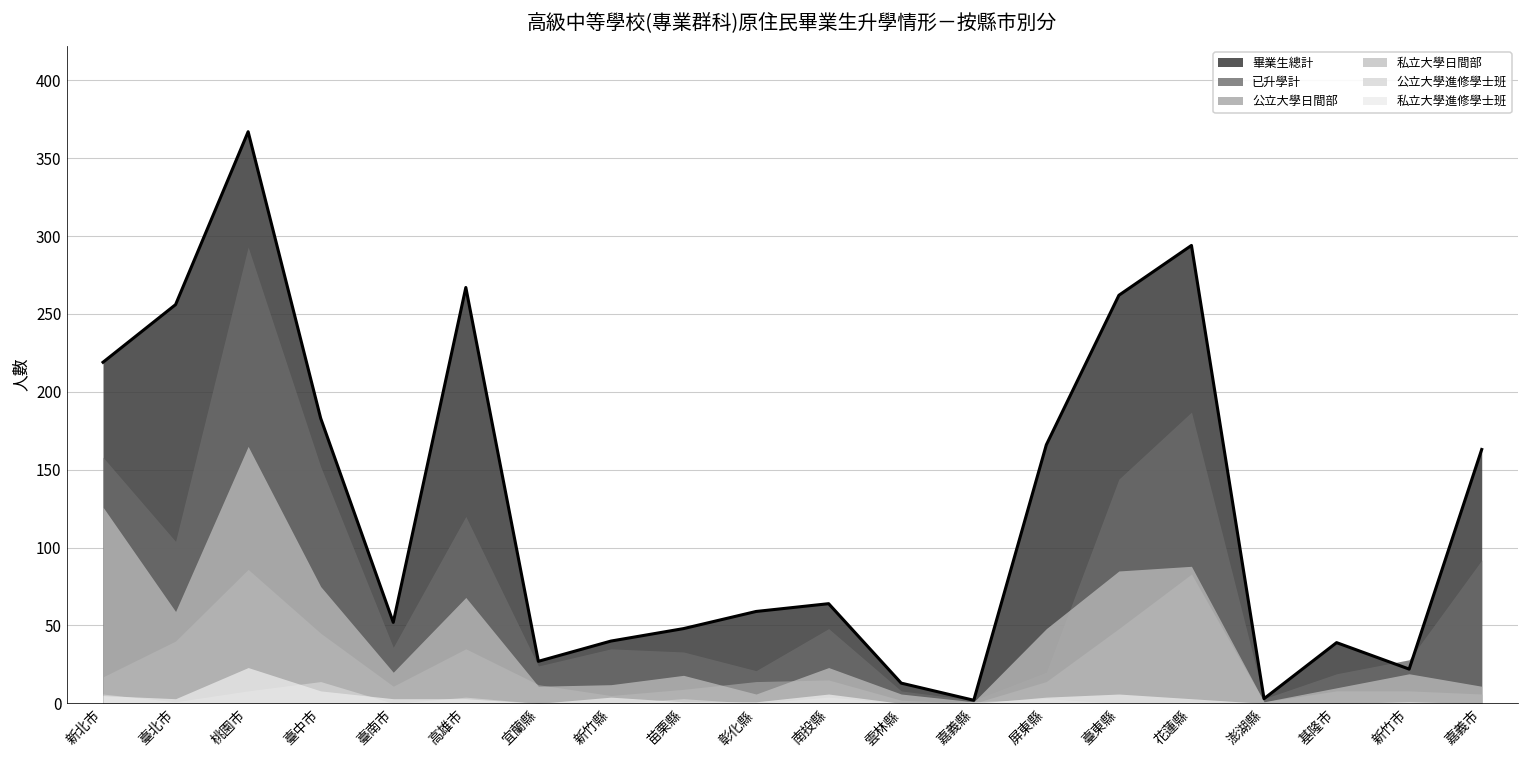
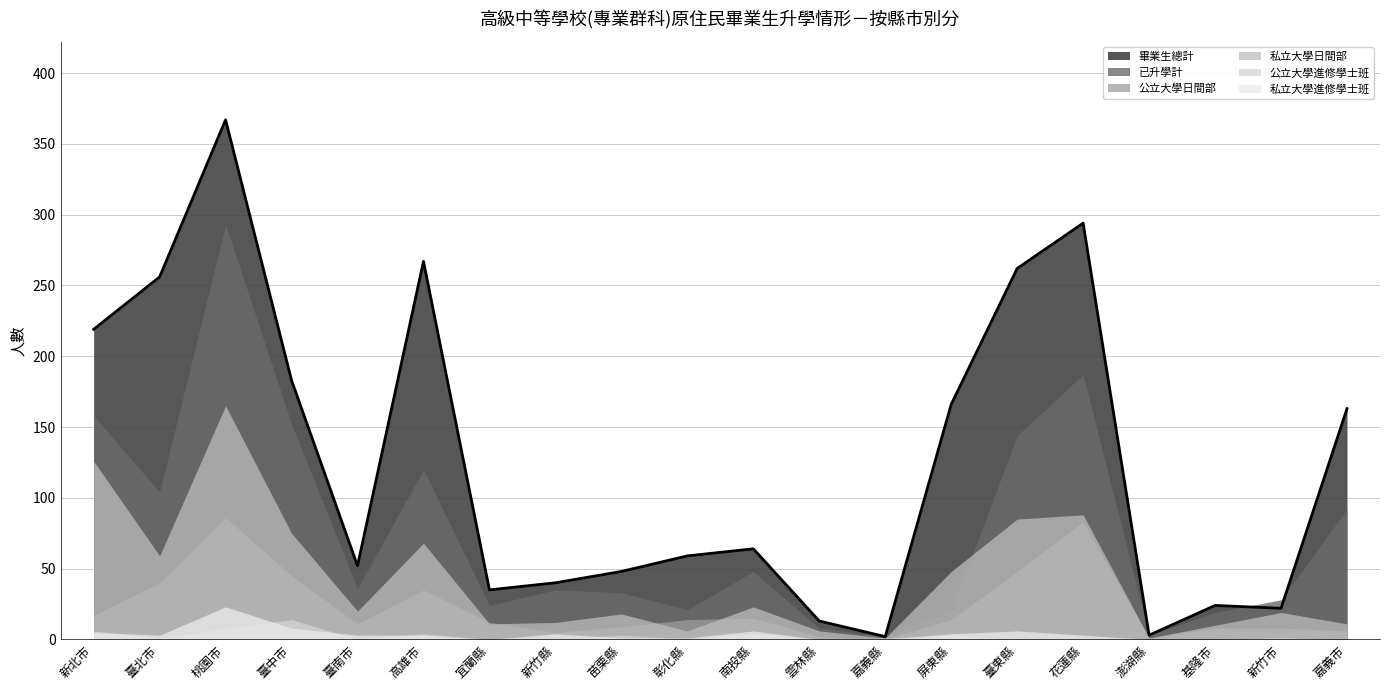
  {
    "畢業生總計": {
      "新北市": 219,
      "臺北市": 256,
      "桃園市": 367,
      "臺中市": 183,
      "臺南市": 52,
      "高雄市": 267,
-     "宜蘭縣": 27,
+     "宜蘭縣": 35,
      "新竹縣": 40,
      "苗栗縣": 48,
      "彰化縣": 59,
      "南投縣": 64,
      "雲林縣": 13,
      "屏東縣": 166,
      "臺東縣": 262,
      "花蓮縣": 294,
-     "基隆市": 39,
+     "基隆市": 24,
      "新竹市": 22,
      "嘉義市": 163
    },
    "已升學計": {
      "新北市": 158,
      "臺北市": 104,
      "桃園市": 293,
      "臺中市": 152,
      "臺南市": 36,
      "高雄市": 120,
      "宜蘭縣": 24,
      "新竹縣": 35,
      "苗栗縣": 33,
      "彰化縣": 21,
      "南投縣": 48,
      "雲林縣": 8,
      "屏東縣": 20,
      "臺東縣": 144,
      "花蓮縣": 187,
      "基隆市": 19,
      "新竹市": 28,
      "嘉義市": 92
    }
  }
